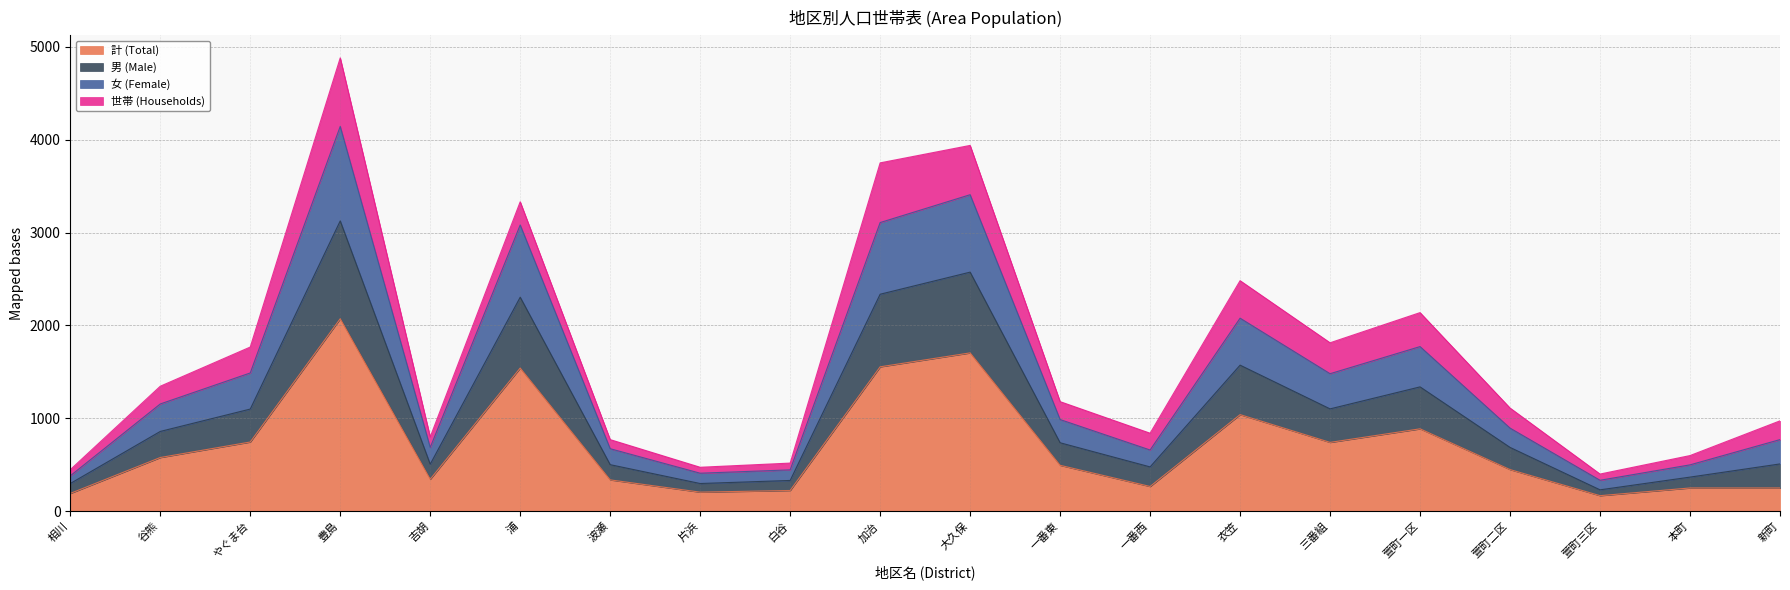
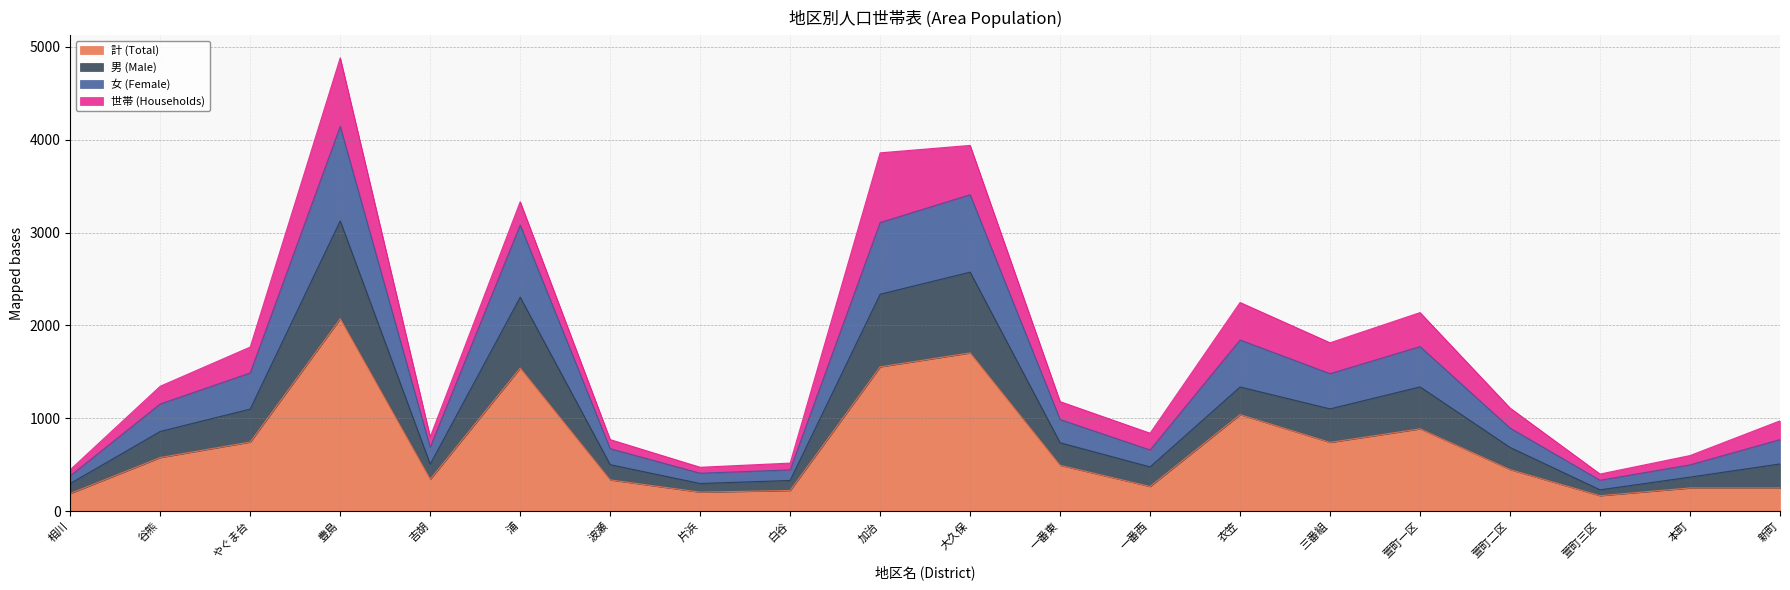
  {
    "計 (Total)": {
      "相川": 200,
      "谷熊": 600,
      "やぐま台": 700,
      "豊島": 2100,
      "吉胡": 300,
      "浦": 1500,
      "波瀬": 300,
      "片浜": 200,
      "白谷": 200,
      "加治": 1600,
      "大久保": 1700,
      "一番東": 500,
      "一番西": 300,
      "衣笠": 1000,
      "三番組": 700,
      "萱町一区": 900,
      "萱町二区": 400,
      "萱町三区": 200,
      "本町": 200,
      "新町": 200
    },
    "男 (Male)": {
      "相川": 100,
      "谷熊": 300,
      "やぐま台": 400,
      "豊島": 1100,
      "吉胡": 200,
      "浦": 800,
      "波瀬": 200,
      "片浜": 100,
      "白谷": 100,
      "加治": 800,
      "大久保": 900,
      "一番東": 200,
      "一番西": 200,
-     "衣笠": 500,
+     "衣笠": 300,
      "三番組": 400,
      "萱町一区": 500,
      "萱町二区": 200,
      "萱町三区": 100,
      "本町": 100,
      "新町": 300
    },
    "女 (Female)": {
      "相川": 100,
      "谷熊": 300,
      "やぐま台": 400,
      "豊島": 1000,
      "吉胡": 200,
      "浦": 800,
      "波瀬": 200,
      "片浜": 100,
      "白谷": 100,
      "加治": 800,
      "大久保": 800,
      "一番東": 300,
      "一番西": 200,
      "衣笠": 500,
      "三番組": 400,
      "萱町一区": 400,
      "萱町二区": 200,
      "萱町三区": 100,
      "本町": 100,
      "新町": 300
    },
    "世帯 (Households)": {
      "相川": 100,
      "谷熊": 200,
      "やぐま台": 300,
      "豊島": 700,
      "吉胡": 100,
      "浦": 300,
      "波瀬": 100,
      "片浜": 100,
      "白谷": 100,
-     "加治": 600,
+     "加治": 800,
      "大久保": 500,
      "一番東": 200,
      "一番西": 200,
      "衣笠": 400,
      "三番組": 300,
      "萱町一区": 400,
      "萱町二区": 200,
      "萱町三区": 100,
      "本町": 100,
      "新町": 200
    }
  }
